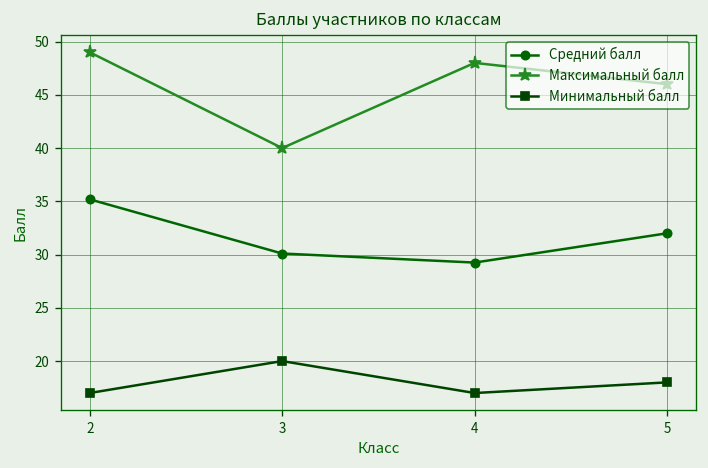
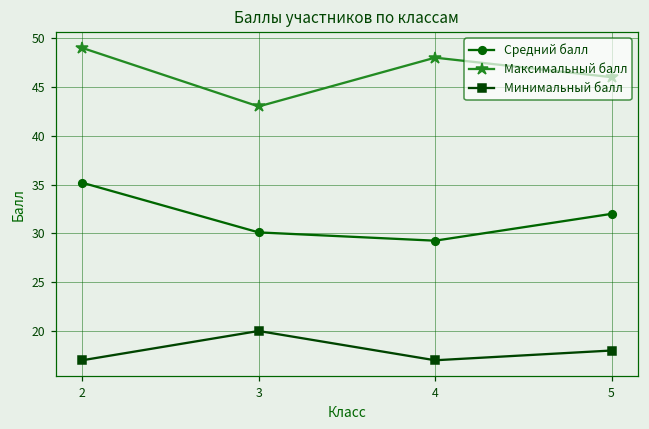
  {
    "Максимальный балл": {
      "2": 49,
-     "3": 40,
+     "3": 43,
      "4": 48
    }
  }
